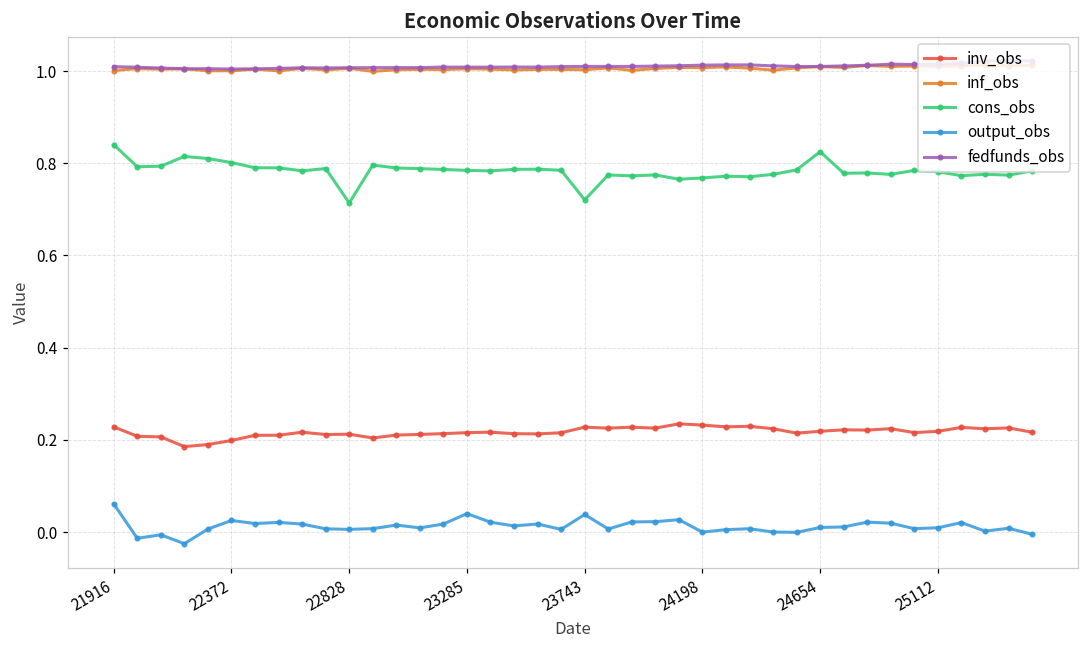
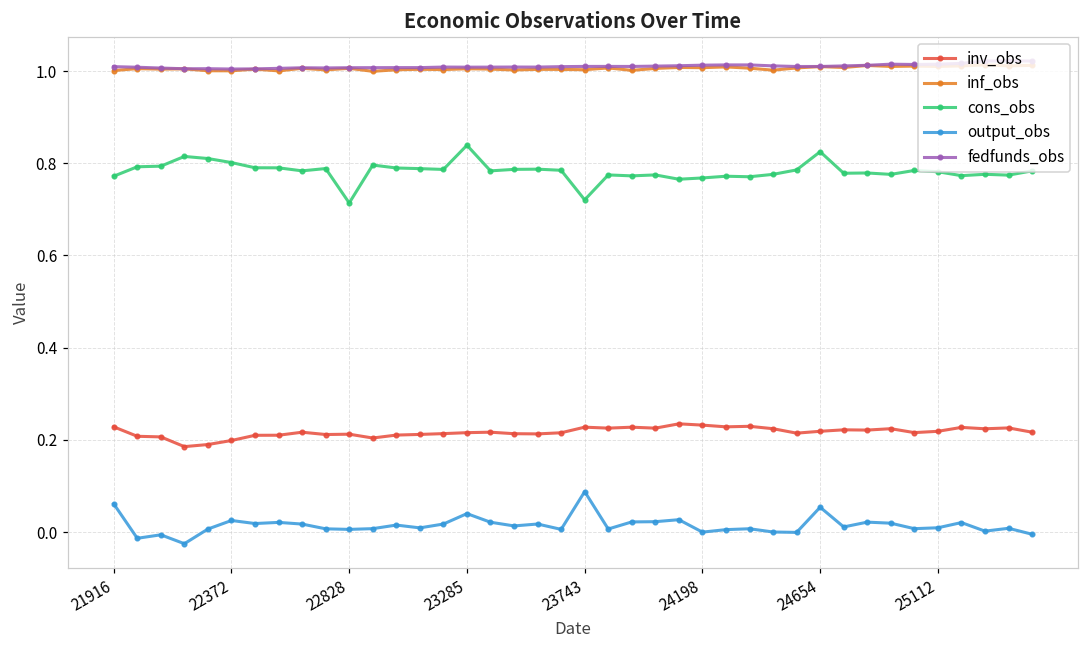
  {
    "cons_obs": {
-     "21916": 0.84,
+     "21916": 0.77,
      "22372": 0.80,
      "22828": 0.71,
-     "23285": 0.78,
+     "23285": 0.84,
      "23743": 0.72,
      "24198": 0.77,
      "24654": 0.82,
      "25112": 0.78
    },
    "output_obs": {
      "21916": 0.06,
      "22372": 0.03,
      "22828": 0.01,
      "23285": 0.04,
-     "23743": 0.04,
+     "23743": 0.09,
      "24198": 0.00,
-     "24654": 0.01,
+     "24654": 0.05,
      "25112": 0.01
    },
    "fedfunds_obs": {
      "21916": 1.01,
      "23743": 1.01
    }
  }
